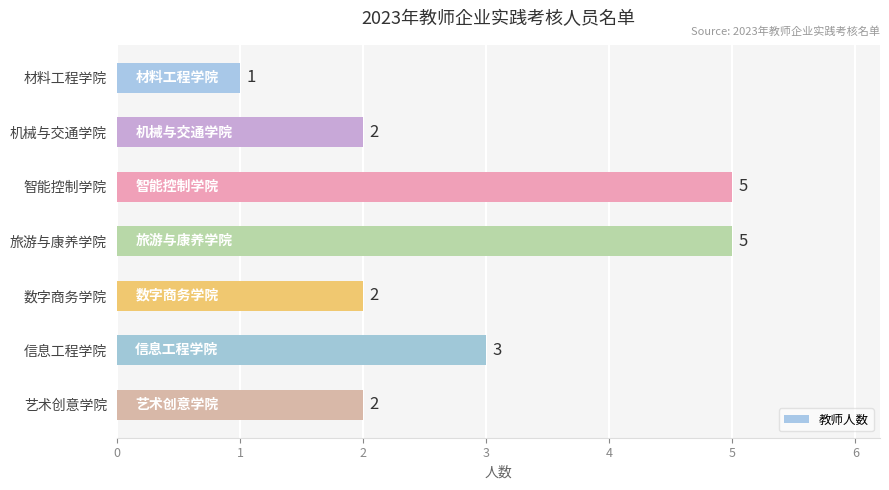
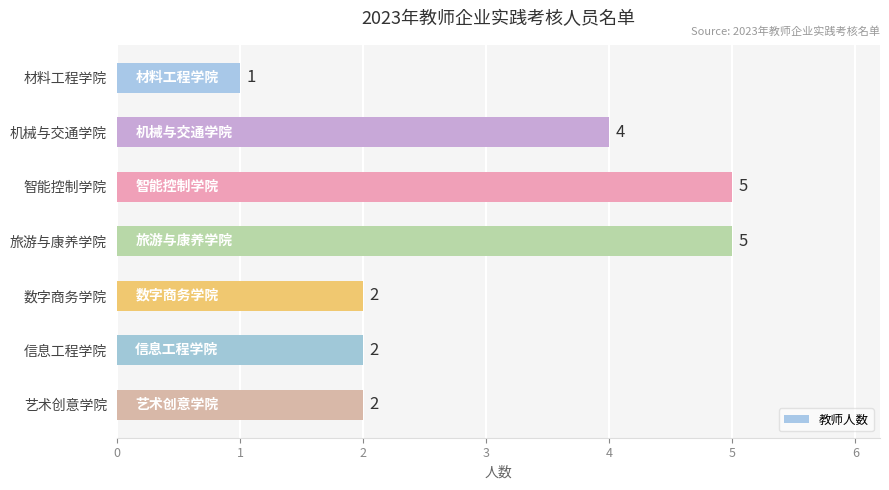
  {
    "材料工程学院": 1,
-   "机械与交通学院": 2,
+   "机械与交通学院": 4,
    "智能控制学院": 5,
    "旅游与康养学院": 5,
    "数字商务学院": 2,
-   "信息工程学院": 3,
+   "信息工程学院": 2,
    "艺术创意学院": 2
  }
